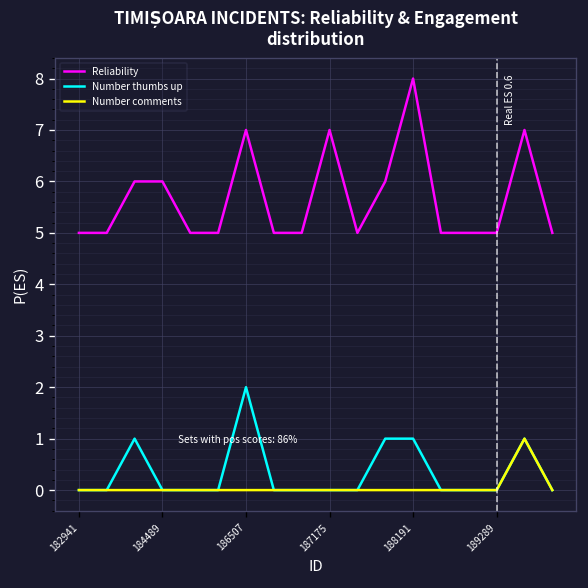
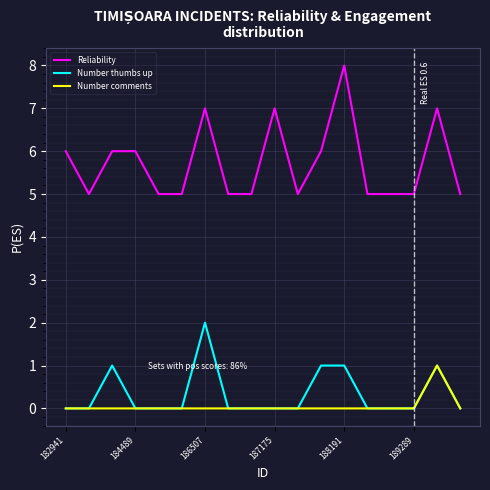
  {
    "Reliability": {
-     "182941": 5,
+     "182941": 6,
      "184489": 6,
      "186507": 7,
      "187175": 7,
      "188191": 8,
      "189289": 5
    },
    "Number thumbs up": {
      "186507": 2,
      "188191": 1
    },
    "Number comments": {
      "186507": 0,
      "188191": 0
    }
  }
